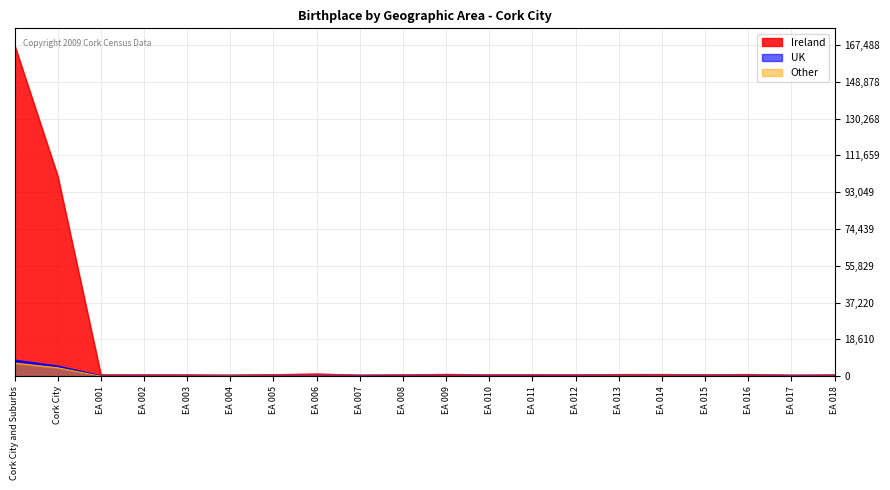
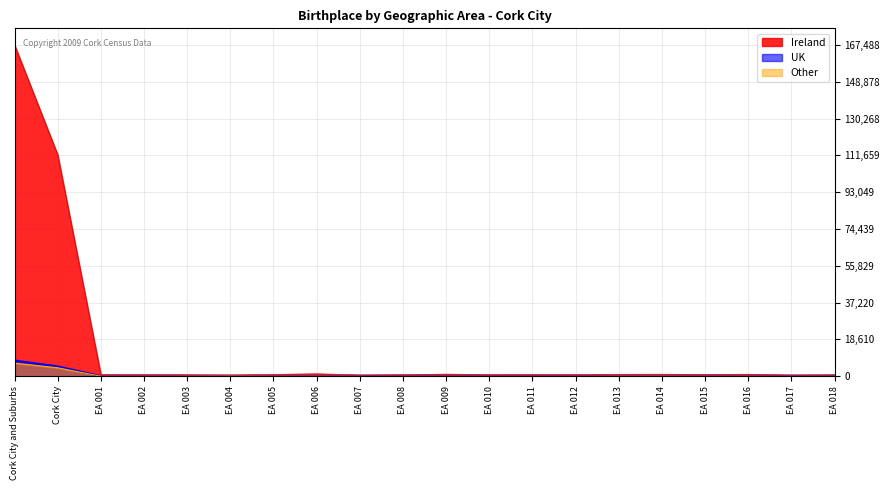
  {
    "Ireland": {
-     "Cork City": "101,000"
+     "Cork City": "112,000"
    },
    "UK": {
      "Cork City and Suburbs": "8,000"
    },
    "Other": {
      "Cork City and Suburbs": "7,000"
    }
  }
